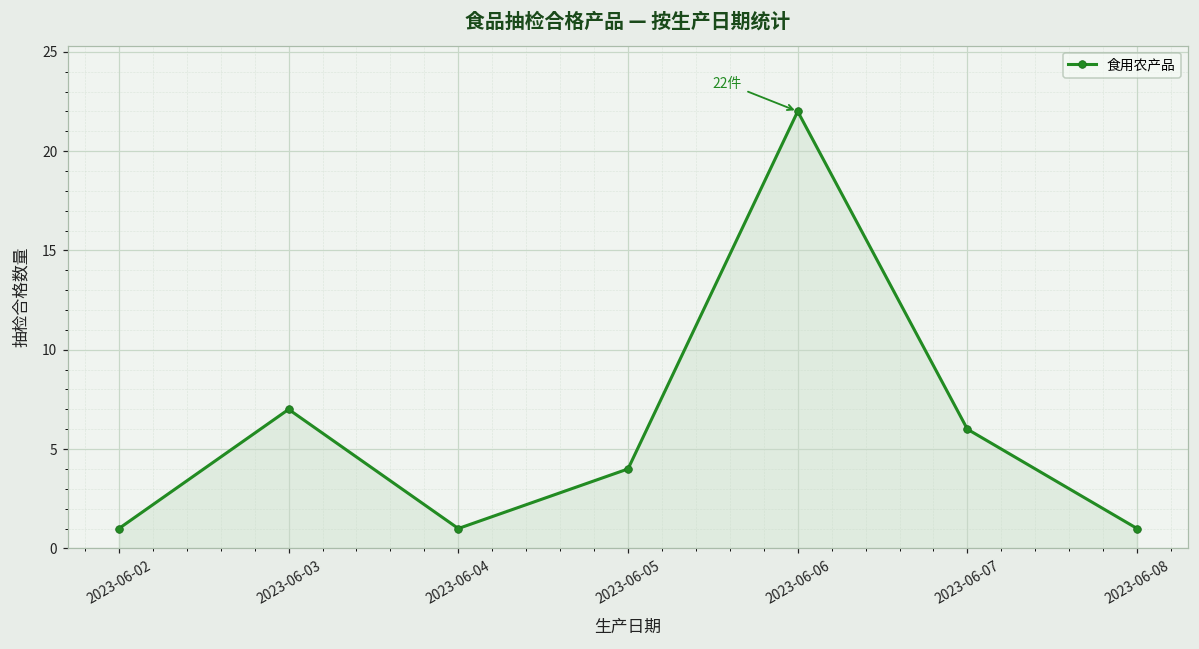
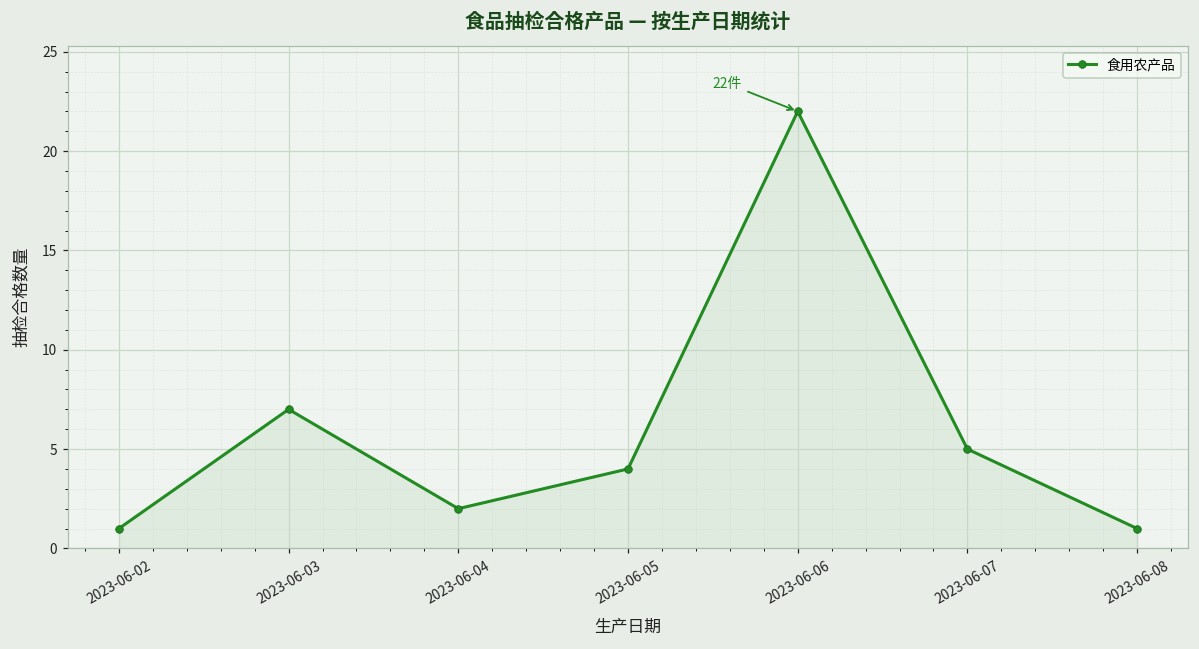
  {
    "2023-06-02": 1,
    "2023-06-03": 7,
-   "2023-06-04": 1,
+   "2023-06-04": 2,
    "2023-06-05": 4,
-   "2023-06-07": 6,
+   "2023-06-07": 5,
    "2023-06-08": 1
  }
